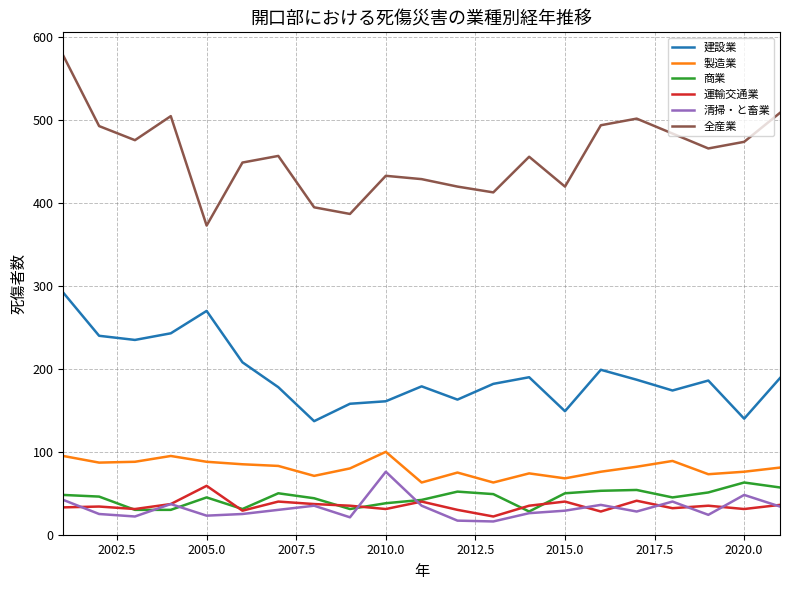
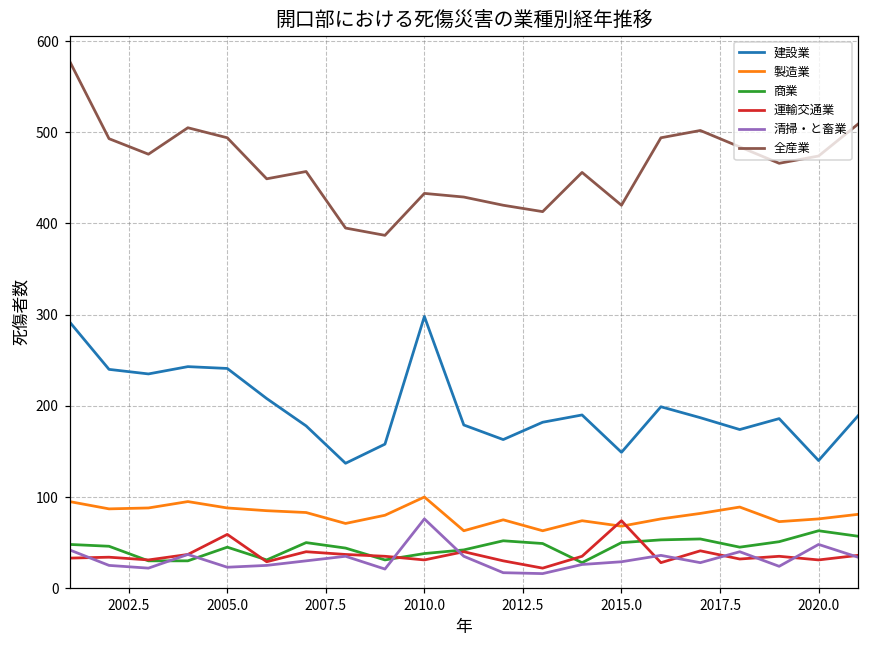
  {
    "建設業": {
-     "2005.0": 270,
-     "2010.0": 160,
+     "2005.0": 240,
+     "2010.0": 300,
      "2015.0": 150,
      "2020.0": 140
    },
    "製造業": {
      "2005.0": 90,
      "2010.0": 100,
      "2015.0": 70,
      "2020.0": 80
    },
    "商業": {
      "2005.0": 50,
      "2010.0": 40,
      "2015.0": 50,
      "2020.0": 60
    },
    "運輸交通業": {
      "2005.0": 60,
      "2010.0": 30,
-     "2015.0": 40,
+     "2015.0": 70,
      "2020.0": 30
    },
    "清掃・と畜業": {
      "2005.0": 20,
      "2010.0": 80,
      "2015.0": 30,
      "2020.0": 50
    },
    "全産業": {
-     "2005.0": 370,
+     "2005.0": 490,
      "2010.0": 430,
      "2015.0": 420,
      "2020.0": 470
    }
  }
